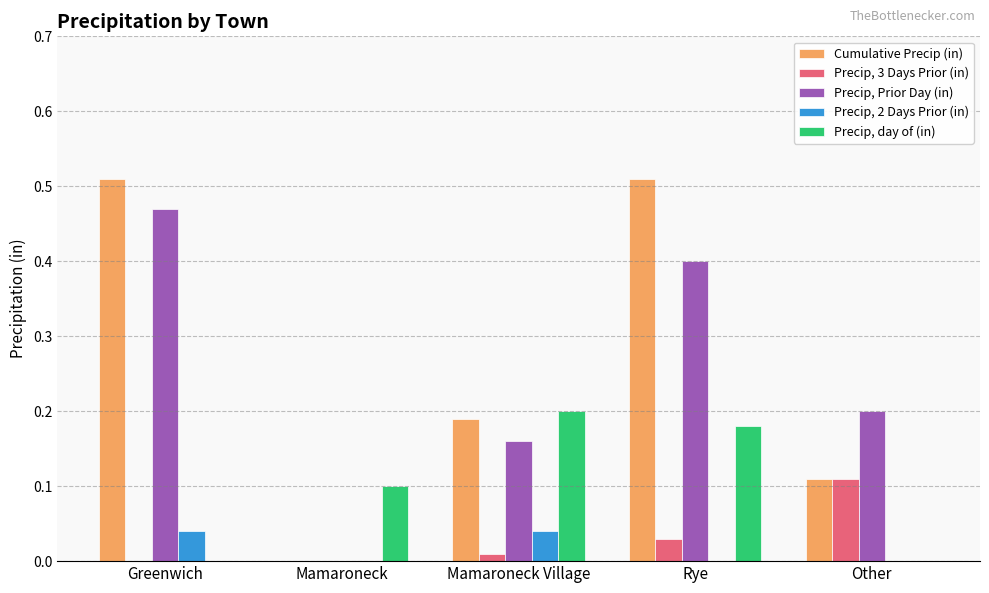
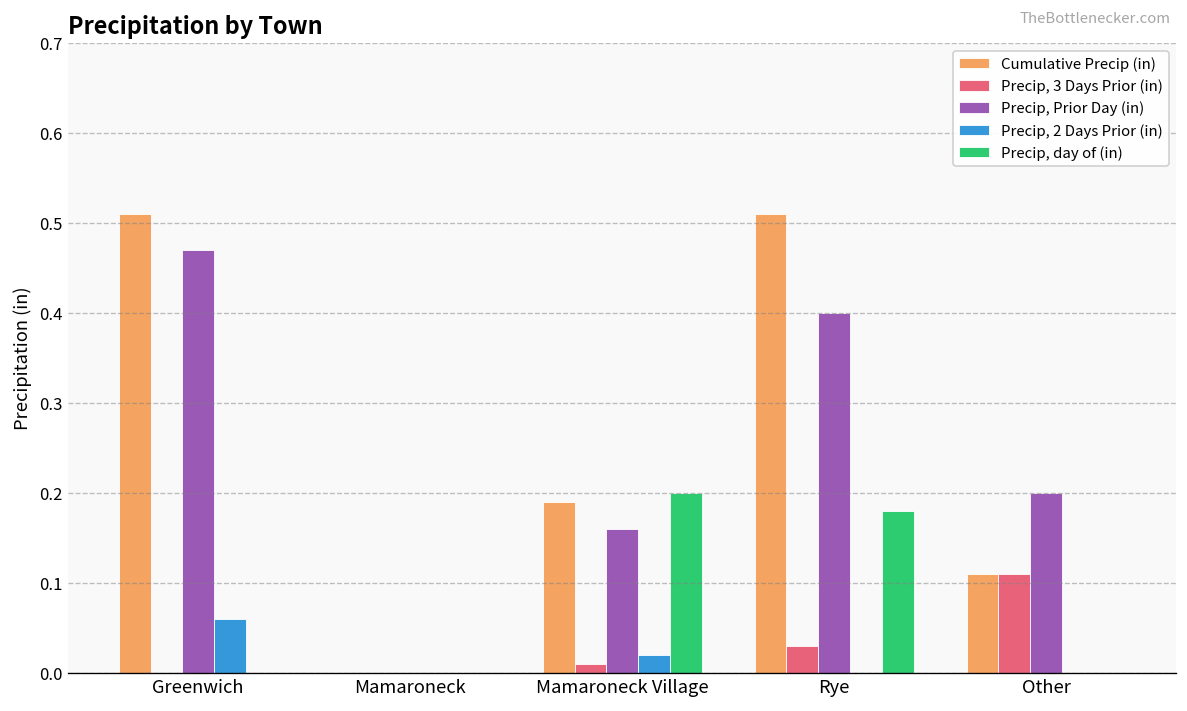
  {
    "Cumulative Precip (in)": {
      "Greenwich": 0.51,
      "Mamaroneck": 0.00,
      "Mamaroneck Village": 0.19,
      "Rye": 0.51,
      "Other": 0.11
    },
    "Precip, 3 Days Prior (in)": {
      "Greenwich": 0.00,
      "Mamaroneck": 0.00,
      "Mamaroneck Village": 0.01,
      "Rye": 0.03,
      "Other": 0.11
    },
    "Precip, Prior Day (in)": {
      "Greenwich": 0.47,
      "Mamaroneck": 0.00,
      "Mamaroneck Village": 0.16,
      "Rye": 0.40,
      "Other": 0.20
    },
    "Precip, 2 Days Prior (in)": {
-     "Greenwich": 0.04,
+     "Greenwich": 0.06,
      "Mamaroneck": 0.00,
-     "Mamaroneck Village": 0.04,
+     "Mamaroneck Village": 0.02,
      "Rye": 0.00,
      "Other": 0.00
    },
    "Precip, day of (in)": {
      "Greenwich": 0.0,
-     "Mamaroneck": 0.1,
+     "Mamaroneck": 0.0,
      "Mamaroneck Village": 0.2,
      "Rye": 0.18,
      "Other": 0.0
    }
  }
